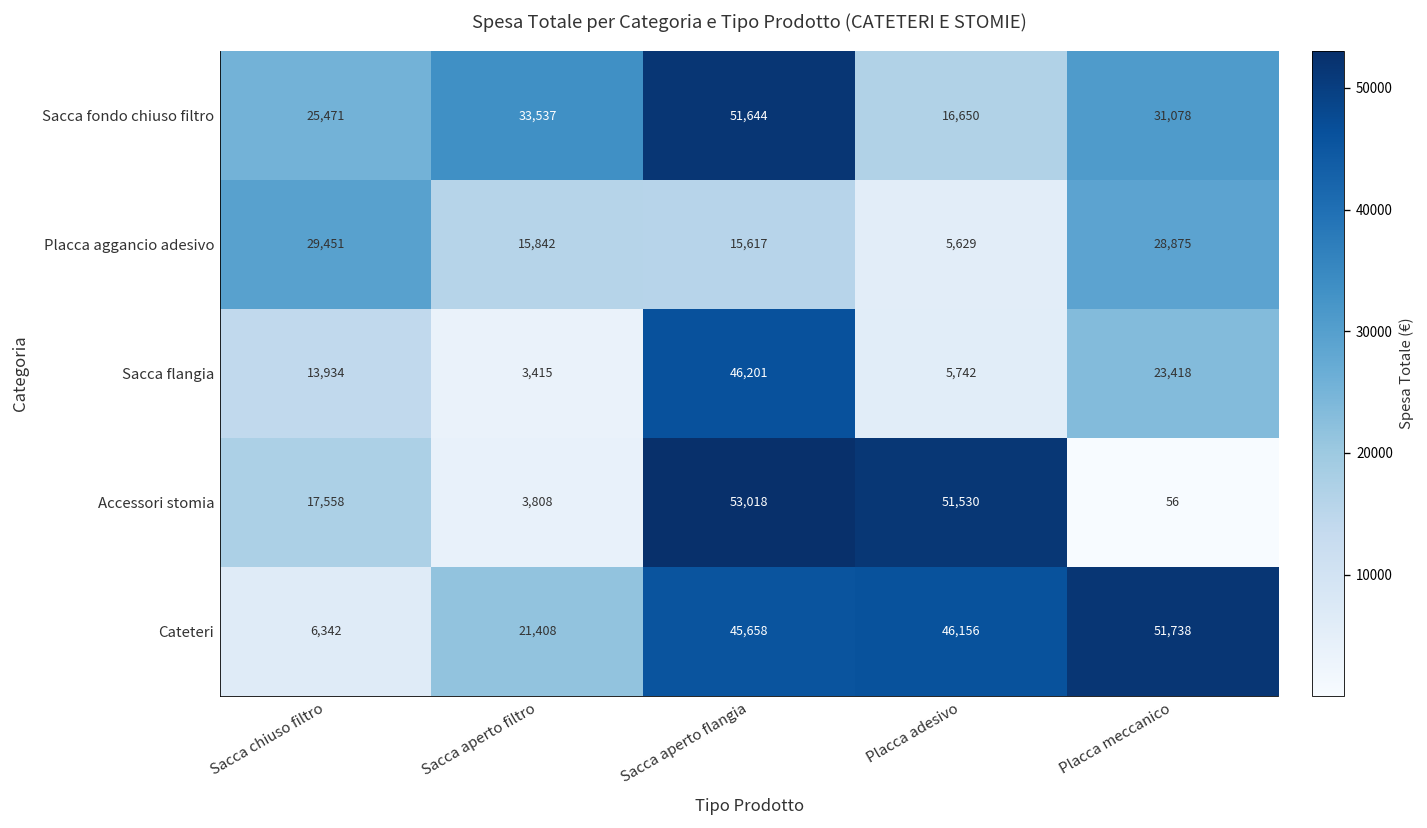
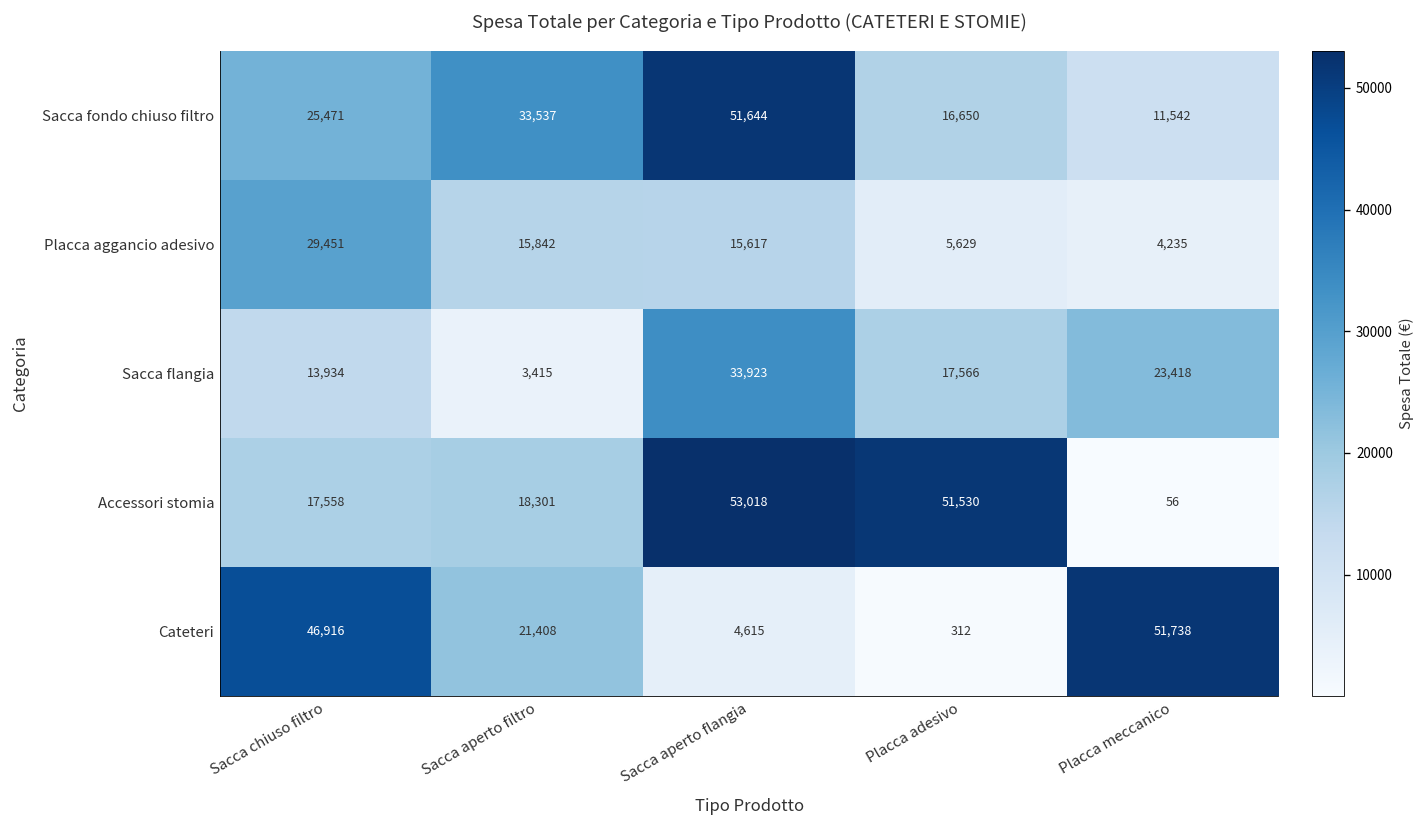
  {
    "Sacca fondo chiuso filtro": {
      "Sacca chiuso filtro": "25,471",
      "Sacca aperto filtro": "33,537",
      "Sacca aperto flangia": "51,644",
      "Placca adesivo": "16,650",
-     "Placca meccanico": "31,078"
+     "Placca meccanico": "11,542"
    },
    "Placca aggancio adesivo": {
      "Sacca chiuso filtro": "29,451",
      "Sacca aperto filtro": "15,842",
      "Sacca aperto flangia": "15,617",
      "Placca adesivo": "5,629",
-     "Placca meccanico": "28,875"
+     "Placca meccanico": "4,235"
    },
    "Sacca flangia": {
      "Sacca chiuso filtro": "13,934",
      "Sacca aperto filtro": "3,415",
-     "Sacca aperto flangia": "46,201",
-     "Placca adesivo": "5,742",
+     "Sacca aperto flangia": "33,923",
+     "Placca adesivo": "17,566",
      "Placca meccanico": "23,418"
    },
    "Accessori stomia": {
      "Sacca chiuso filtro": "17,558",
-     "Sacca aperto filtro": "3,808",
+     "Sacca aperto filtro": "18,301",
      "Sacca aperto flangia": "53,018",
      "Placca adesivo": "51,530",
      "Placca meccanico": "56"
    },
    "Cateteri": {
-     "Sacca chiuso filtro": "6,342",
+     "Sacca chiuso filtro": "46,916",
      "Sacca aperto filtro": "21,408",
-     "Sacca aperto flangia": "45,658",
-     "Placca adesivo": "46,156",
+     "Sacca aperto flangia": "4,615",
+     "Placca adesivo": "312",
      "Placca meccanico": "51,738"
    }
  }
